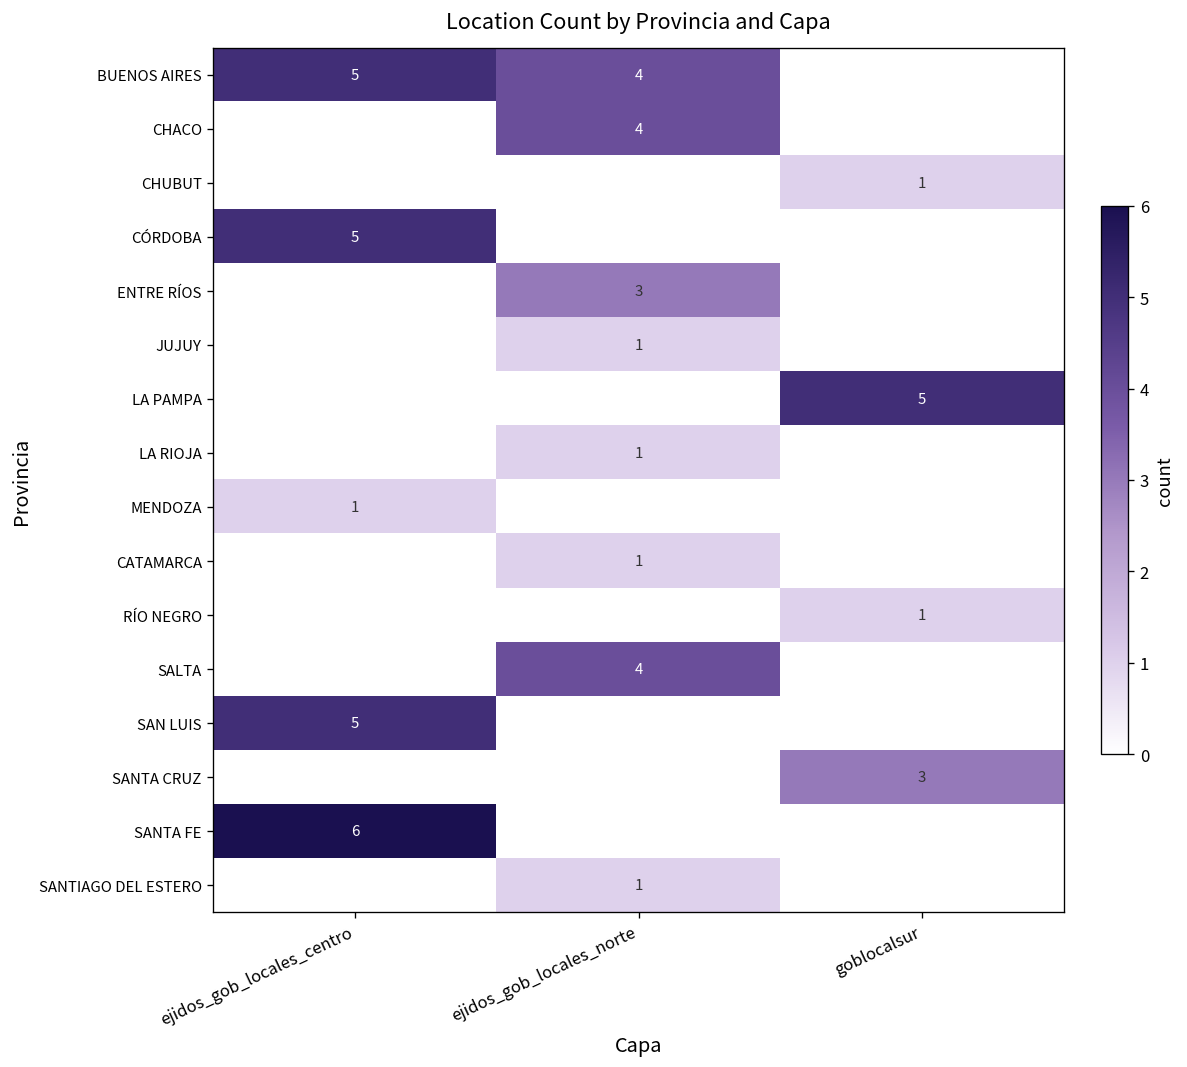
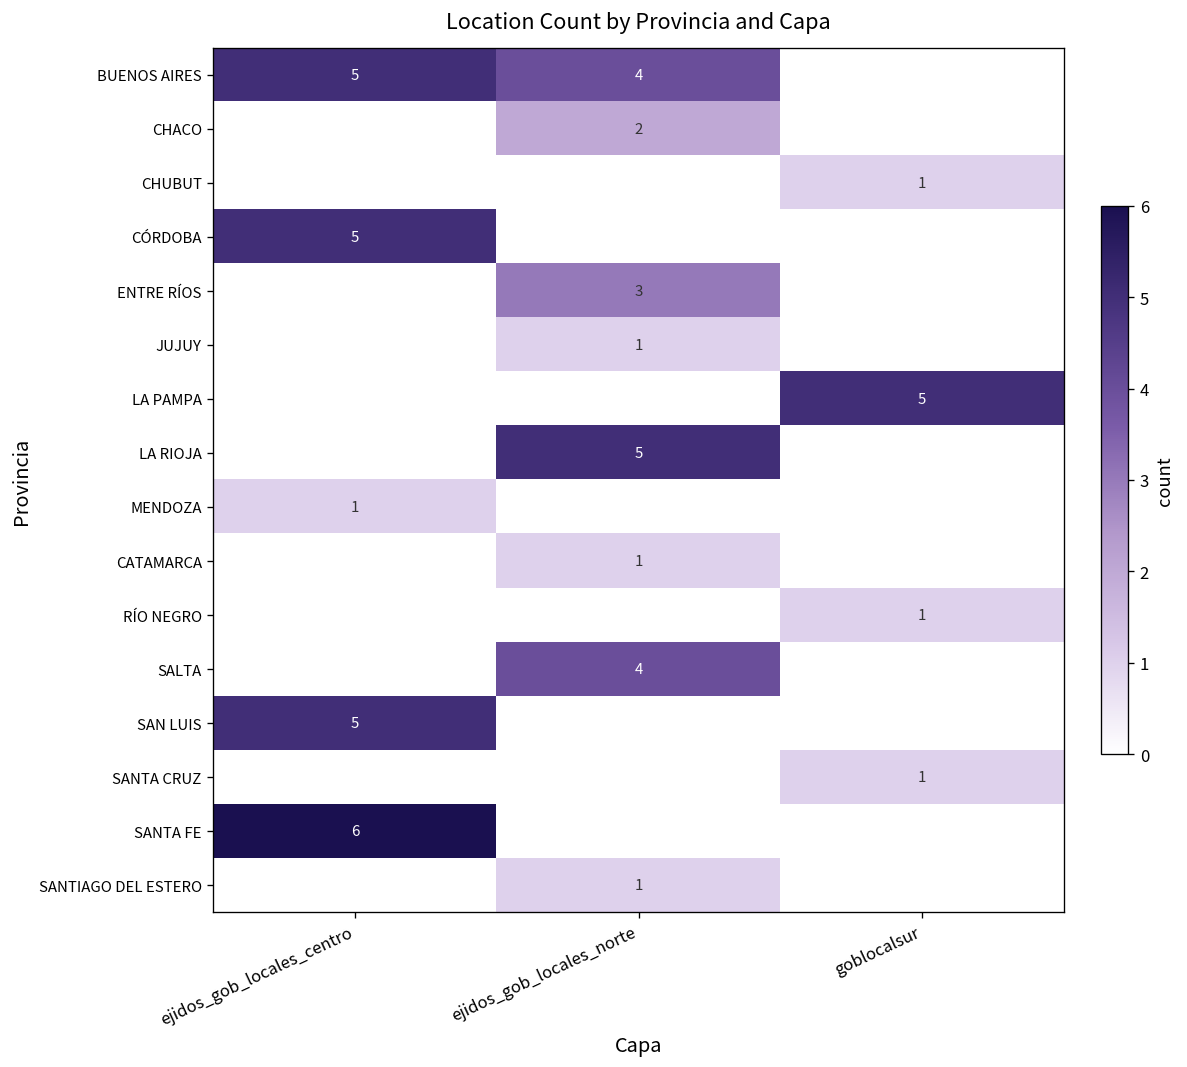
  {
    "BUENOS AIRES": {
      "ejidos_gob_locales_centro": 5,
      "ejidos_gob_locales_norte": 4
    },
    "CHACO": {
-     "ejidos_gob_locales_norte": 4
+     "ejidos_gob_locales_norte": 2
    },
    "CHUBUT": {
      "goblocalsur": 1
    },
    "CÓRDOBA": {
      "ejidos_gob_locales_centro": 5
    },
    "ENTRE RÍOS": {
      "ejidos_gob_locales_norte": 3
    },
    "JUJUY": {
      "ejidos_gob_locales_norte": 1
    },
    "LA PAMPA": {
      "goblocalsur": 5
    },
    "LA RIOJA": {
-     "ejidos_gob_locales_norte": 1
+     "ejidos_gob_locales_norte": 5
    },
    "MENDOZA": {
      "ejidos_gob_locales_centro": 1
    },
    "CATAMARCA": {
      "ejidos_gob_locales_norte": 1
    },
    "RÍO NEGRO": {
      "goblocalsur": 1
    },
    "SALTA": {
      "ejidos_gob_locales_norte": 4
    },
    "SAN LUIS": {
      "ejidos_gob_locales_centro": 5
    },
    "SANTA CRUZ": {
-     "goblocalsur": 3
+     "goblocalsur": 1
    },
    "SANTA FE": {
      "ejidos_gob_locales_centro": 6
    },
    "SANTIAGO DEL ESTERO": {
      "ejidos_gob_locales_norte": 1
    }
  }
